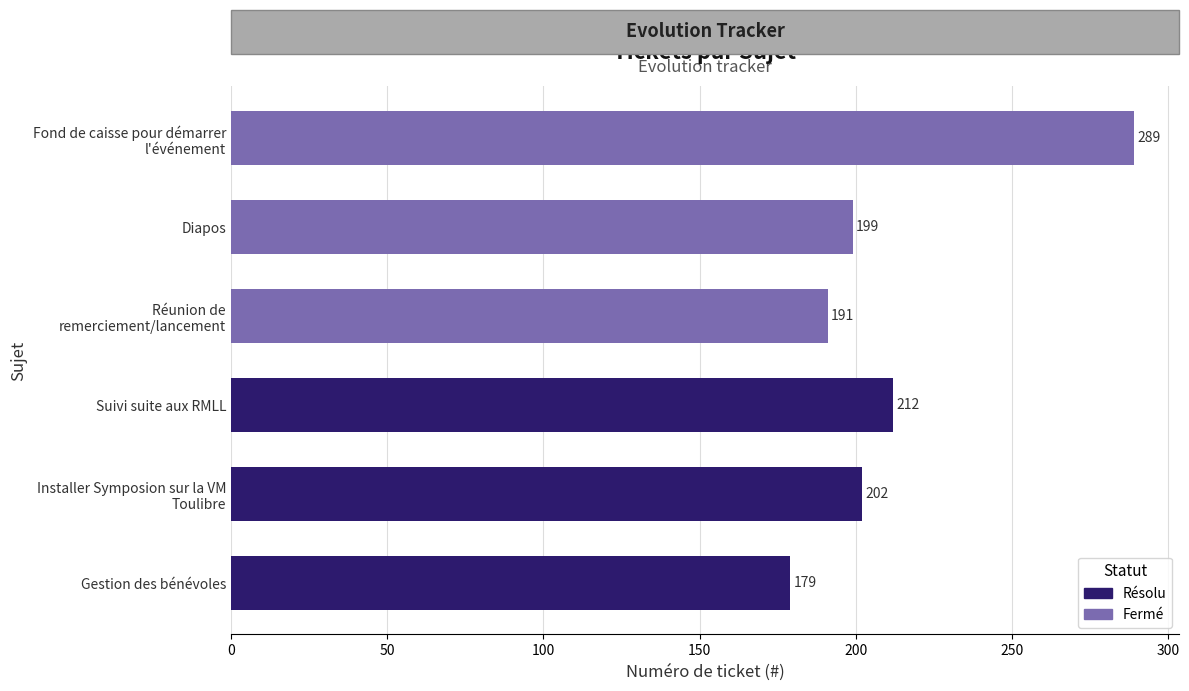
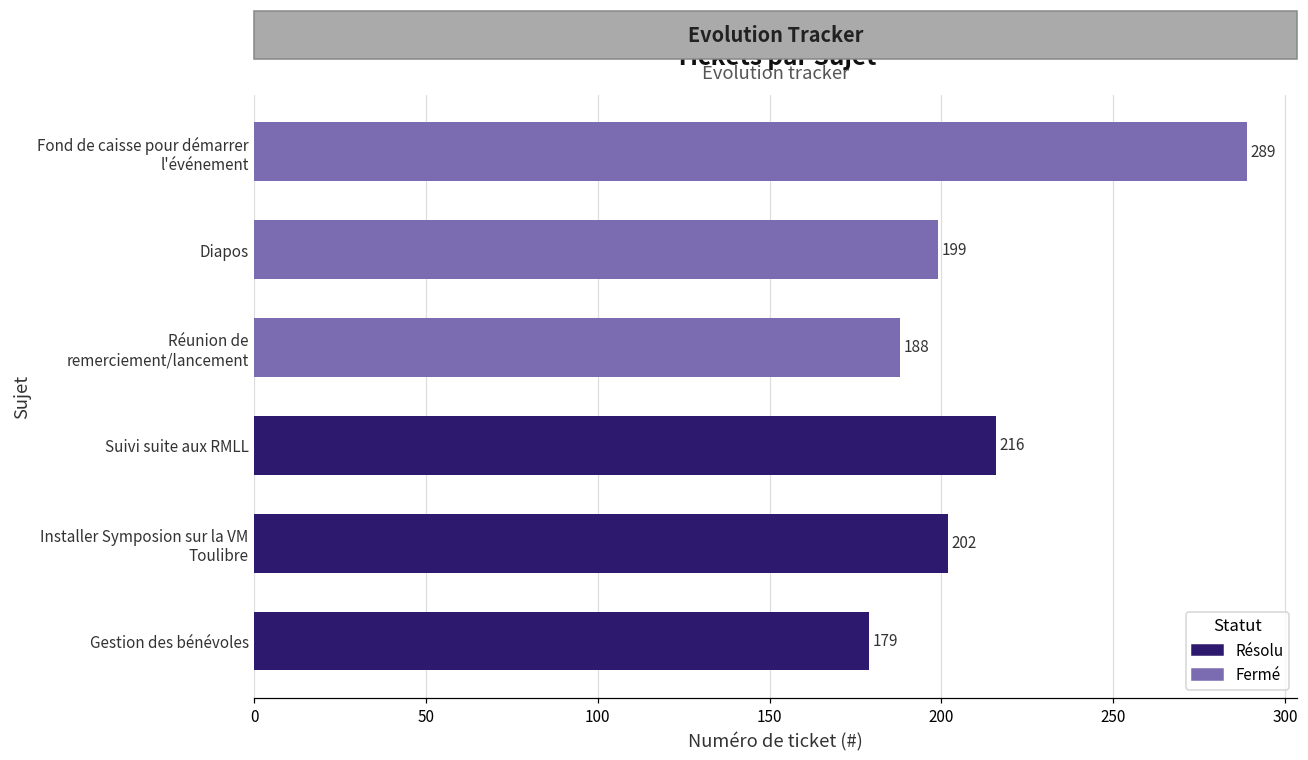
  {
    "Fond de caisse pour démarrer l'événement": 289,
    "Diapos": 199,
-   "Réunion de remerciement/lancement": 191,
-   "Suivi suite aux RMLL": 212,
+   "Réunion de remerciement/lancement": 188,
+   "Suivi suite aux RMLL": 216,
    "Installer Symposion sur la VM Toulibre": 202,
    "Gestion des bénévoles": 179
  }
